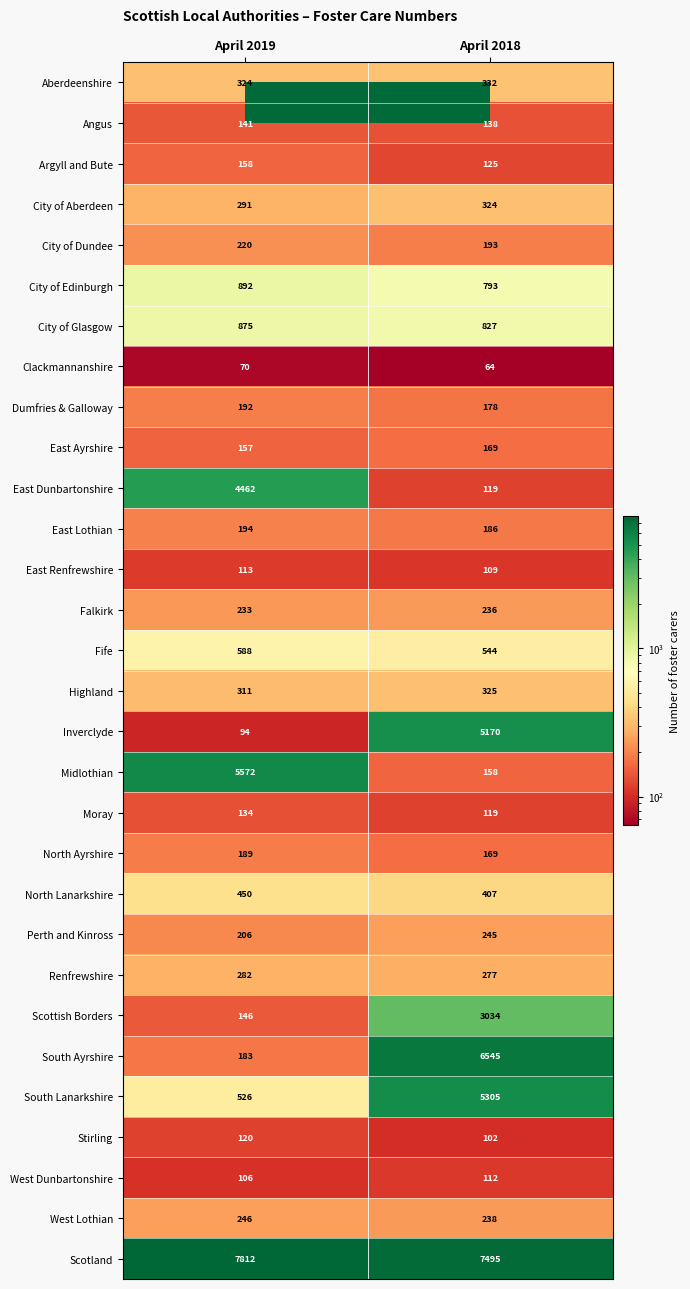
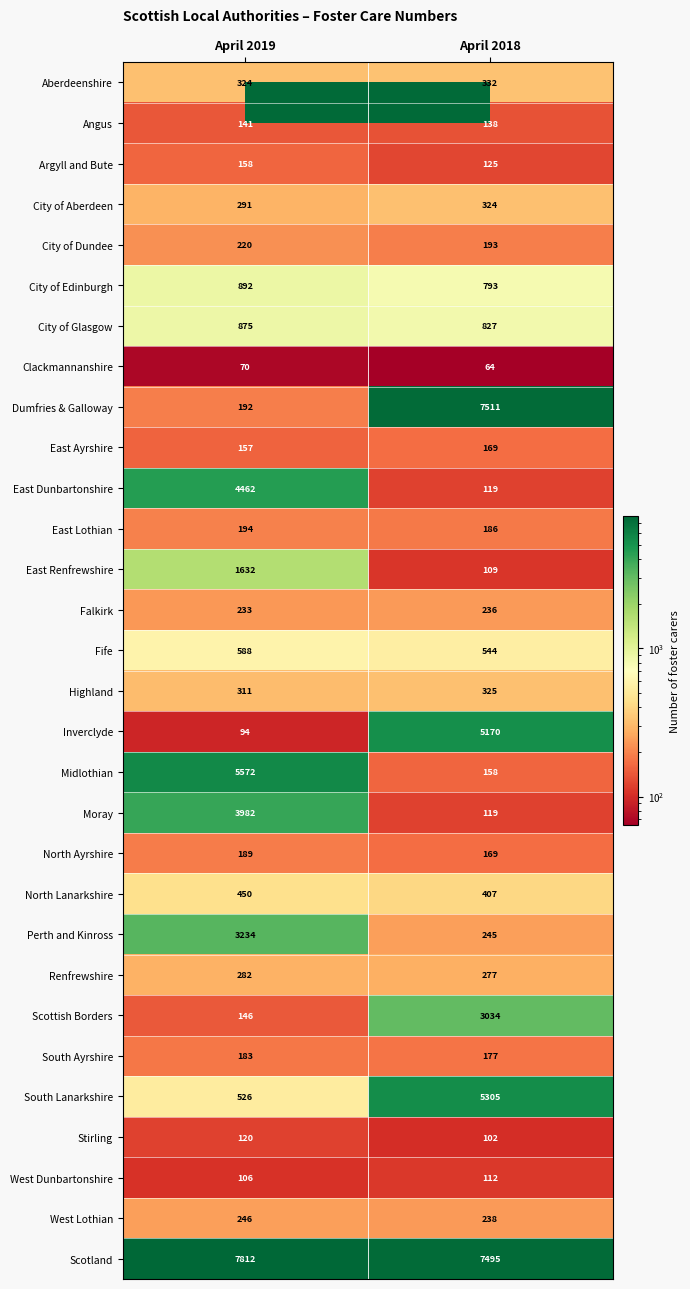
  {
    "Argyll and Bute": {
      "April 2019": 158,
      "April 2018": 125
    },
    "City of Aberdeen": {
      "April 2019": 291,
      "April 2018": 324
    },
    "City of Dundee": {
      "April 2019": 220,
      "April 2018": 193
    },
    "City of Edinburgh": {
      "April 2019": 892,
      "April 2018": 793
    },
    "City of Glasgow": {
      "April 2019": 875,
      "April 2018": 827
    },
    "Clackmannanshire": {
      "April 2019": 70,
      "April 2018": 64
    },
    "Dumfries & Galloway": {
      "April 2019": 192,
-     "April 2018": 178
+     "April 2018": 7511
    },
    "East Ayrshire": {
      "April 2019": 157,
      "April 2018": 169
    },
    "East Dunbartonshire": {
      "April 2019": 4462,
      "April 2018": 119
    },
    "East Lothian": {
      "April 2019": 194,
      "April 2018": 186
    },
    "East Renfrewshire": {
-     "April 2019": 113,
+     "April 2019": 1632,
      "April 2018": 109
    },
    "Falkirk": {
      "April 2019": 233,
      "April 2018": 236
    },
    "Fife": {
      "April 2019": 588,
      "April 2018": 544
    },
    "Highland": {
      "April 2019": 311,
      "April 2018": 325
    },
    "Inverclyde": {
      "April 2019": 94,
      "April 2018": 5170
    },
    "Midlothian": {
      "April 2019": 5572,
      "April 2018": 158
    },
    "Moray": {
-     "April 2019": 134,
+     "April 2019": 3982,
      "April 2018": 119
    },
    "North Ayrshire": {
      "April 2019": 189,
      "April 2018": 169
    },
    "North Lanarkshire": {
      "April 2019": 450,
      "April 2018": 407
    },
    "Perth and Kinross": {
-     "April 2019": 206,
+     "April 2019": 3234,
      "April 2018": 245
    },
    "Renfrewshire": {
      "April 2019": 282,
      "April 2018": 277
    },
    "Scottish Borders": {
      "April 2019": 146,
      "April 2018": 3034
    },
    "South Ayrshire": {
      "April 2019": 183,
-     "April 2018": 6545
+     "April 2018": 177
    },
    "South Lanarkshire": {
      "April 2019": 526,
      "April 2018": 5305
    },
    "Stirling": {
      "April 2019": 120,
      "April 2018": 102
    },
    "West Dunbartonshire": {
      "April 2019": 106,
      "April 2018": 112
    },
    "West Lothian": {
      "April 2019": 246,
      "April 2018": 238
    },
    "Scotland": {
      "April 2019": 7812,
      "April 2018": 7495
    }
  }
